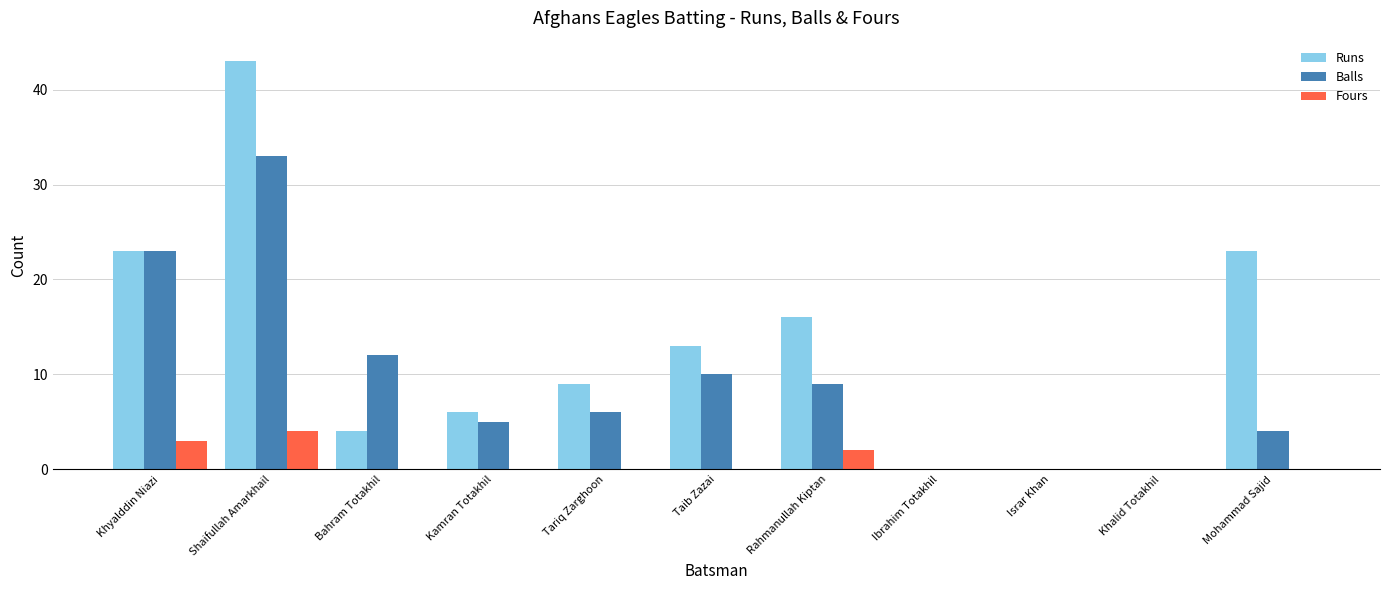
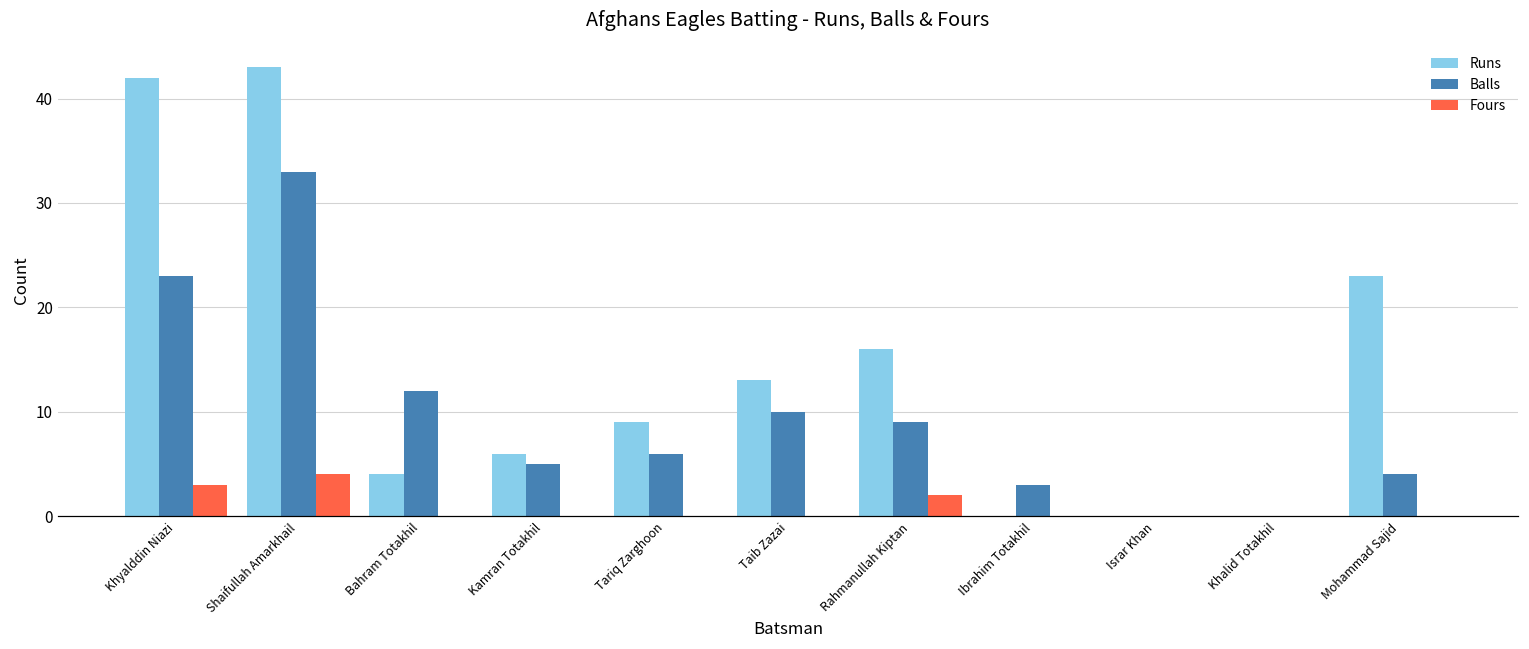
  {
    "Runs": {
-     "Khyalddin Niazi": 23,
+     "Khyalddin Niazi": 42,
      "Shaifullah Amarkhail": 43,
      "Bahram Totakhil": 4,
      "Kamran Totakhil": 6,
      "Tariq Zarghoon": 9,
      "Taib Zazai": 13,
      "Rahmanullah Kiptan": 16,
      "Ibrahim Totakhil": 0,
      "Israr Khan": 0,
      "Khalid Totakhil": 0,
      "Mohammad Sajid": 23
    },
    "Balls": {
      "Khyalddin Niazi": 23,
      "Shaifullah Amarkhail": 33,
      "Bahram Totakhil": 12,
      "Kamran Totakhil": 5,
      "Tariq Zarghoon": 6,
      "Taib Zazai": 10,
      "Rahmanullah Kiptan": 9,
-     "Ibrahim Totakhil": 0,
+     "Ibrahim Totakhil": 3,
      "Israr Khan": 0,
      "Khalid Totakhil": 0,
      "Mohammad Sajid": 4
    },
    "Fours": {
      "Khyalddin Niazi": 3,
      "Shaifullah Amarkhail": 4,
      "Bahram Totakhil": 0,
      "Kamran Totakhil": 0,
      "Tariq Zarghoon": 0,
      "Taib Zazai": 0,
      "Rahmanullah Kiptan": 2,
      "Ibrahim Totakhil": 0,
      "Israr Khan": 0,
      "Khalid Totakhil": 0,
      "Mohammad Sajid": 0
    }
  }
